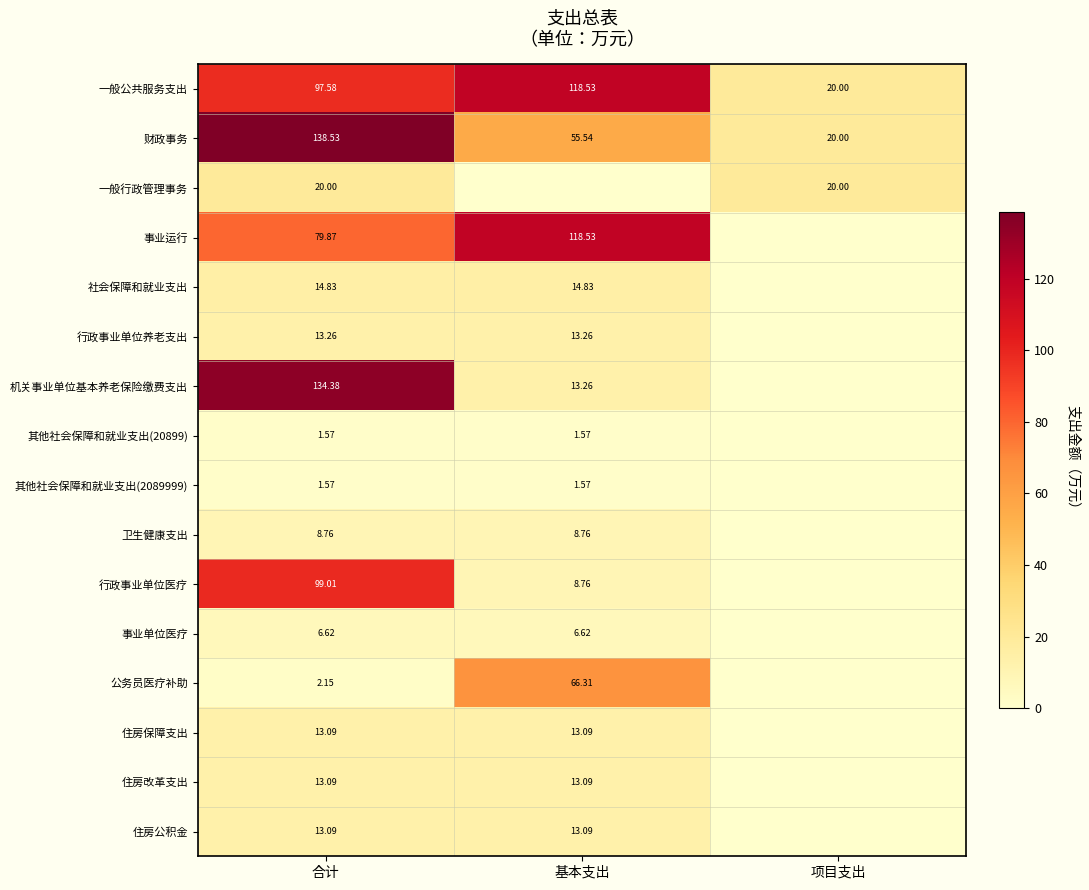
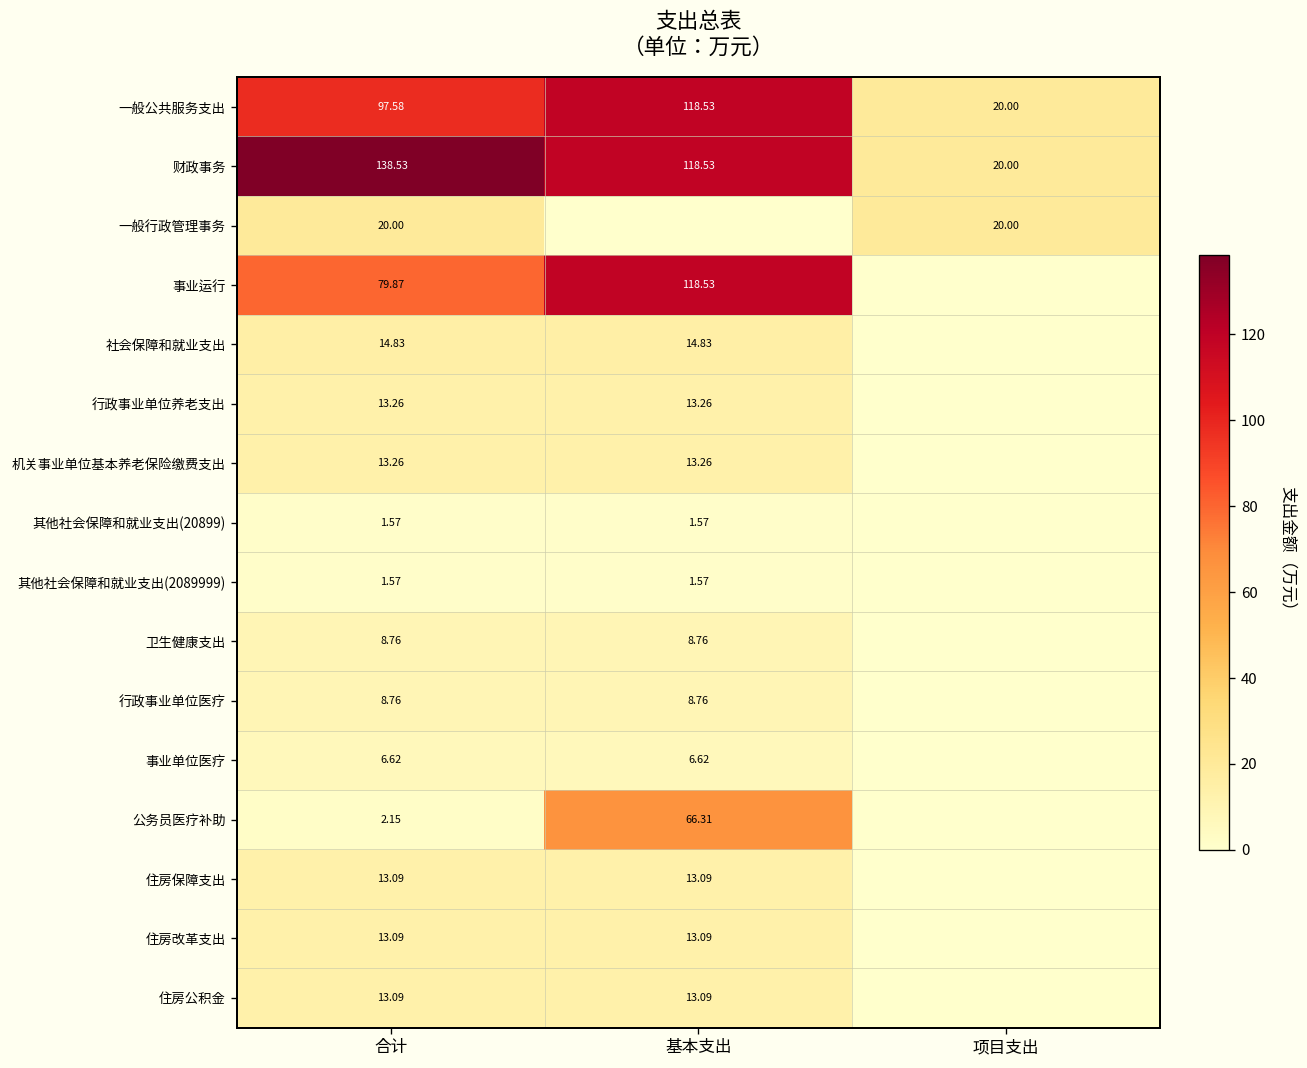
  {
    "一般公共服务支出": {
      "合计": 97.58,
      "基本支出": 118.53,
      "项目支出": 20.00
    },
    "财政事务": {
      "合计": 138.53,
-     "基本支出": 55.54,
+     "基本支出": 118.53,
      "项目支出": 20.00
    },
    "一般行政管理事务": {
      "合计": 20.00,
      "项目支出": 20.00
    },
    "事业运行": {
      "合计": 79.87,
      "基本支出": 118.53
    },
    "社会保障和就业支出": {
      "合计": 14.83,
      "基本支出": 14.83
    },
    "行政事业单位养老支出": {
      "合计": 13.26,
      "基本支出": 13.26
    },
    "机关事业单位基本养老保险缴费支出": {
-     "合计": 134.38,
+     "合计": 13.26,
      "基本支出": 13.26
    },
    "其他社会保障和就业支出(20899)": {
      "合计": 1.57,
      "基本支出": 1.57
    },
    "其他社会保障和就业支出(2089999)": {
      "合计": 1.57,
      "基本支出": 1.57
    },
    "卫生健康支出": {
      "合计": 8.76,
      "基本支出": 8.76
    },
    "行政事业单位医疗": {
-     "合计": 99.01,
+     "合计": 8.76,
      "基本支出": 8.76
    },
    "事业单位医疗": {
      "合计": 6.62,
      "基本支出": 6.62
    },
    "公务员医疗补助": {
      "合计": 2.15,
      "基本支出": 66.31
    },
    "住房保障支出": {
      "合计": 13.09,
      "基本支出": 13.09
    },
    "住房改革支出": {
      "合计": 13.09,
      "基本支出": 13.09
    },
    "住房公积金": {
      "合计": 13.09,
      "基本支出": 13.09
    }
  }
